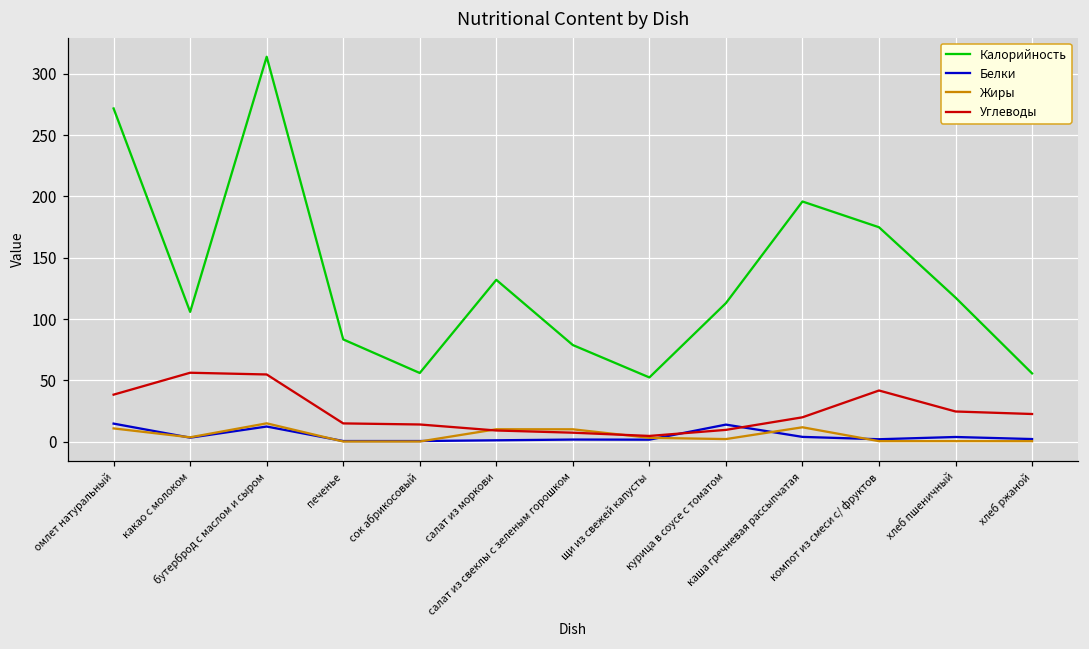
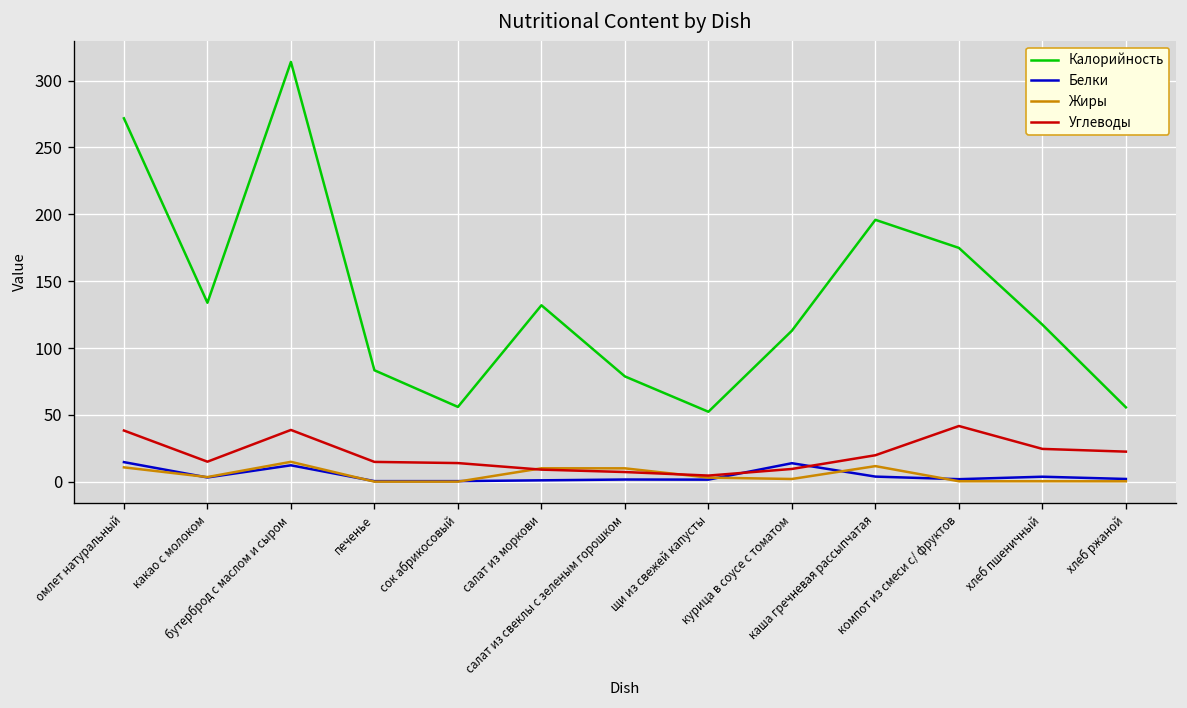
  {
    "Калорийность": {
      "омлет натуральный": 272,
-     "какао с молоком": 106,
+     "какао с молоком": 134,
      "бутерброд с маслом и сыром": 314,
      "печенье": 83,
      "сок абрикосовый": 56,
      "салат из моркови": 132,
      "салат из свеклы с зеленым горошком": 79,
      "щи из свежей капусты": 52,
      "курица в соусе с томатом": 113,
      "каша гречневая рассыпчатая": 196,
      "компот из смеси с/ фруктов": 175,
      "хлеб пшеничный": 118,
      "хлеб ржаной": 56
    },
    "Белки": {
      "омлет натуральный": 15,
      "бутерброд с маслом и сыром": 12,
      "салат из моркови": 1,
      "салат из свеклы с зеленым горошком": 2,
      "курица в соусе с томатом": 14,
      "каша гречневая рассыпчатая": 4,
      "хлеб пшеничный": 4
    },
    "Жиры": {
      "омлет натуральный": 11,
      "бутерброд с маслом и сыром": 15,
      "салат из свеклы с зеленым горошком": 10,
      "курица в соусе с томатом": 2,
      "каша гречневая рассыпчатая": 12,
      "хлеб пшеничный": 0
    },
    "Углеводы": {
      "омлет натуральный": 38,
-     "какао с молоком": 56,
-     "бутерброд с маслом и сыром": 55,
+     "какао с молоком": 15,
+     "бутерброд с маслом и сыром": 39,
      "печенье": 15,
      "сок абрикосовый": 14,
      "салат из свеклы с зеленым горошком": 7,
      "курица в соусе с томатом": 10,
      "каша гречневая рассыпчатая": 20,
      "компот из смеси с/ фруктов": 42,
      "хлеб пшеничный": 25,
      "хлеб ржаной": 23
    }
  }
